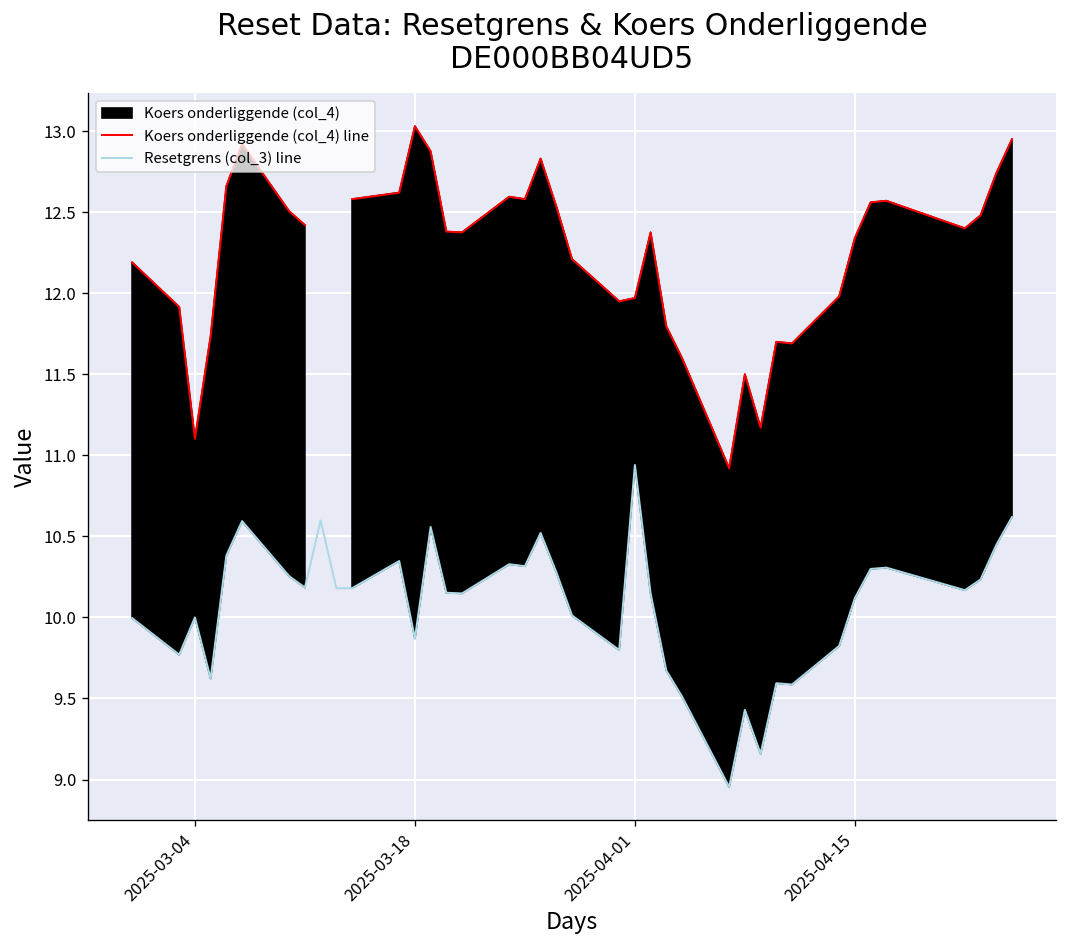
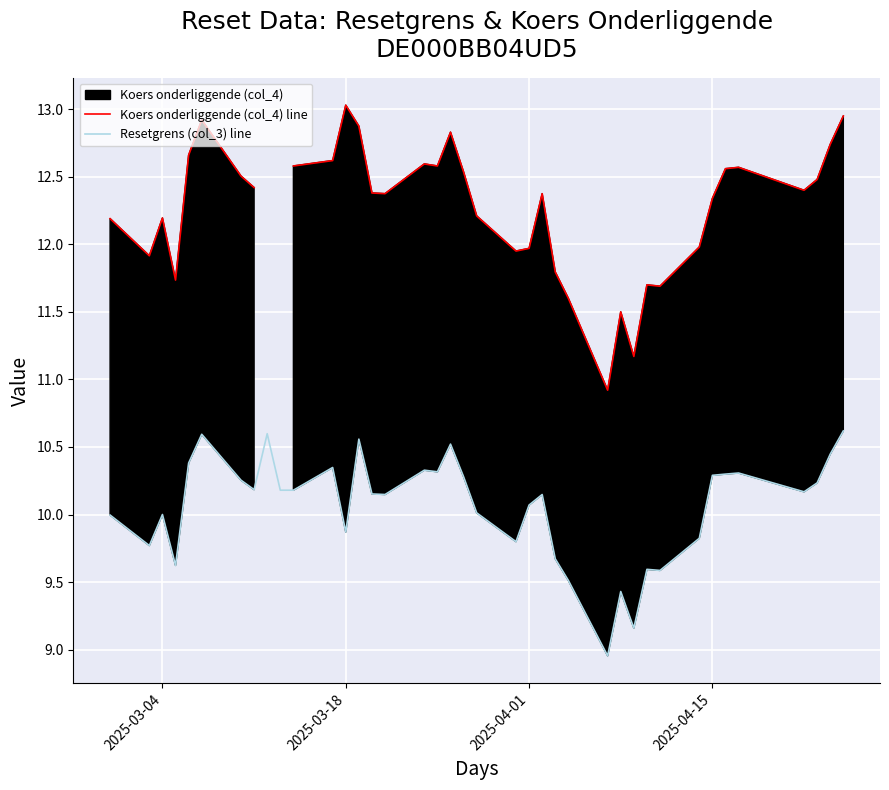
  {
    "Koers onderliggende (col_4) line": {
-     "2025-03-04": 11.10,
+     "2025-03-04": 12.20,
      "2025-03-18": 13.03,
      "2025-04-01": 11.97,
      "2025-04-15": 12.34
    },
    "Resetgrens (col_3) line": {
      "2025-03-04": 10.00,
      "2025-03-18": 9.87,
-     "2025-04-01": 10.94,
-     "2025-04-15": 10.12
+     "2025-04-01": 10.07,
+     "2025-04-15": 10.29
    }
  }
